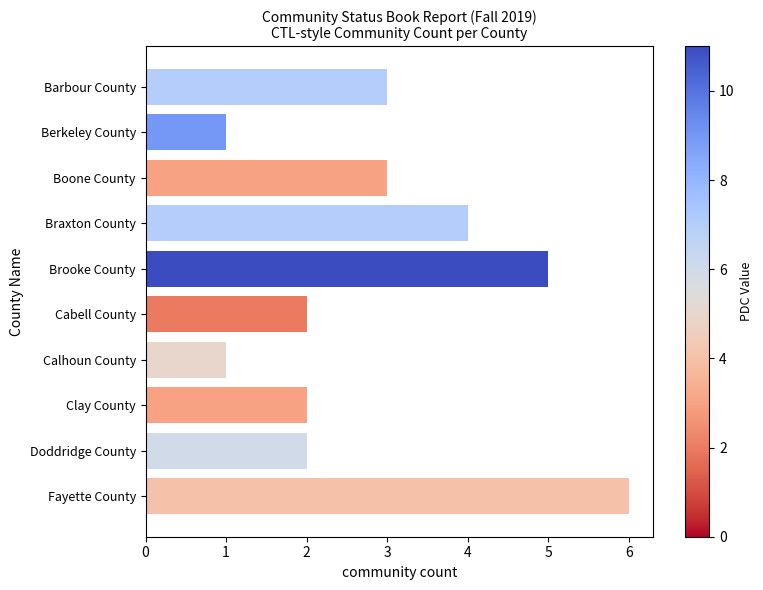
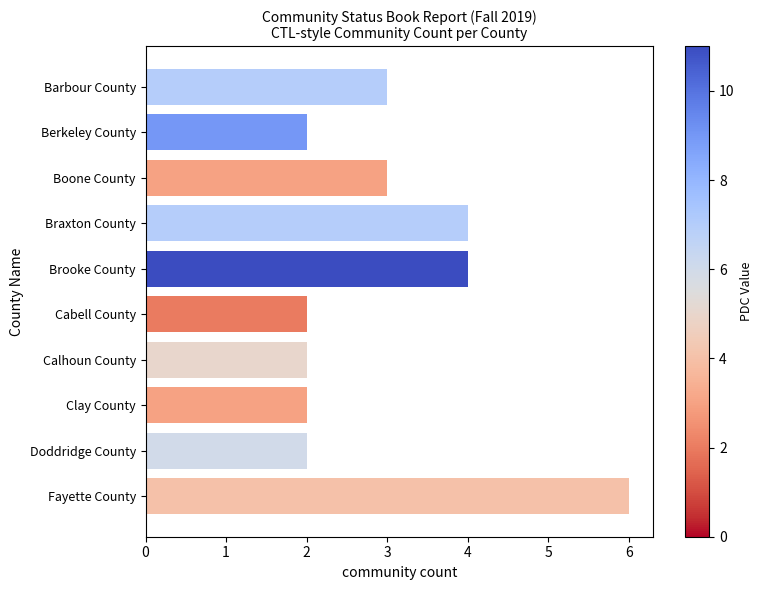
  {
    "Barbour County": 3,
-   "Berkeley County": 1,
+   "Berkeley County": 2,
    "Boone County": 3,
    "Braxton County": 4,
-   "Brooke County": 5,
+   "Brooke County": 4,
    "Cabell County": 2,
-   "Calhoun County": 1,
+   "Calhoun County": 2,
    "Clay County": 2,
    "Doddridge County": 2,
    "Fayette County": 6
  }
